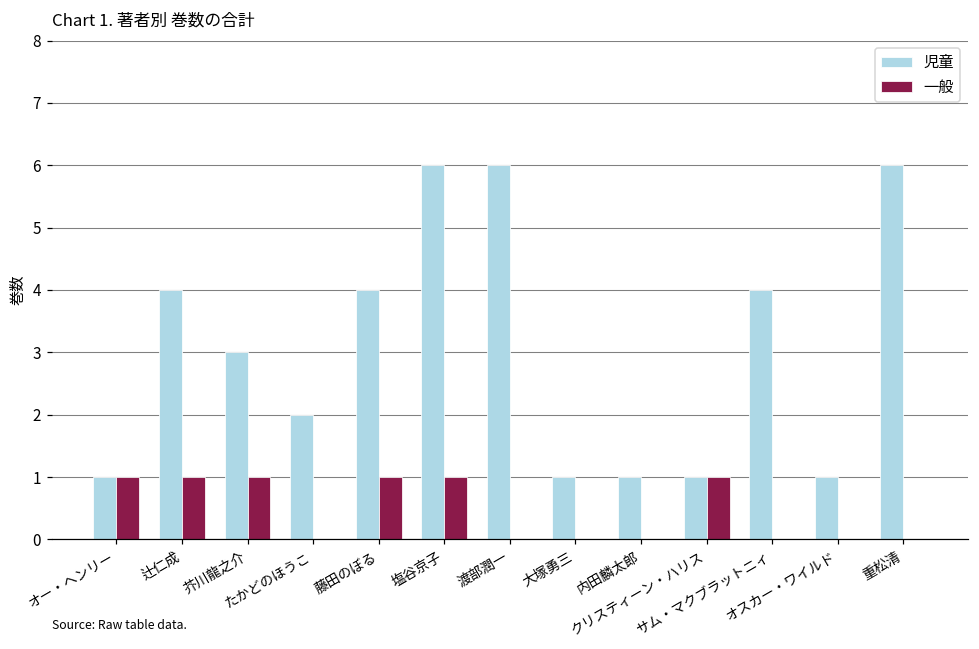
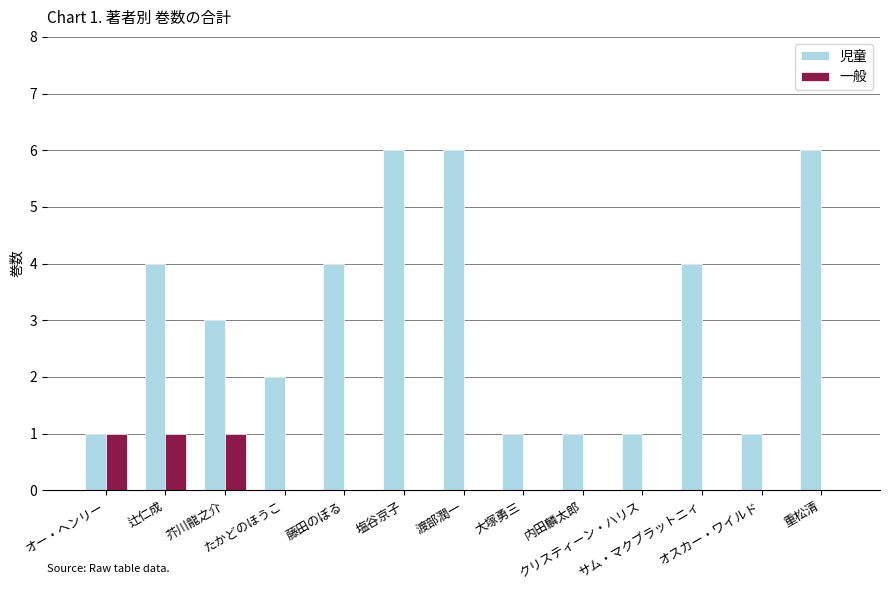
  {
    "児童": {
      "オー・ヘンリー": 1,
      "辻仁成": 4,
      "芥川龍之介": 3,
      "たかどのほうこ": 2,
      "藤田のぼる": 4,
      "塩谷京子": 6,
      "渡部潤一": 6,
      "大塚勇三": 1,
      "内田麟太郎": 1,
      "クリスティーン・ハリス": 1,
      "サム・マクブラットニィ": 4,
      "オスカー・ワイルド": 1,
      "重松清": 6
    },
    "一般": {
      "オー・ヘンリー": 1,
      "辻仁成": 1,
      "芥川龍之介": 1,
      "たかどのほうこ": 0,
-     "藤田のぼる": 1,
-     "塩谷京子": 1,
+     "藤田のぼる": 0,
+     "塩谷京子": 0,
      "渡部潤一": 0,
      "大塚勇三": 0,
      "内田麟太郎": 0,
-     "クリスティーン・ハリス": 1,
+     "クリスティーン・ハリス": 0,
      "サム・マクブラットニィ": 0,
      "オスカー・ワイルド": 0,
      "重松清": 0
    }
  }
